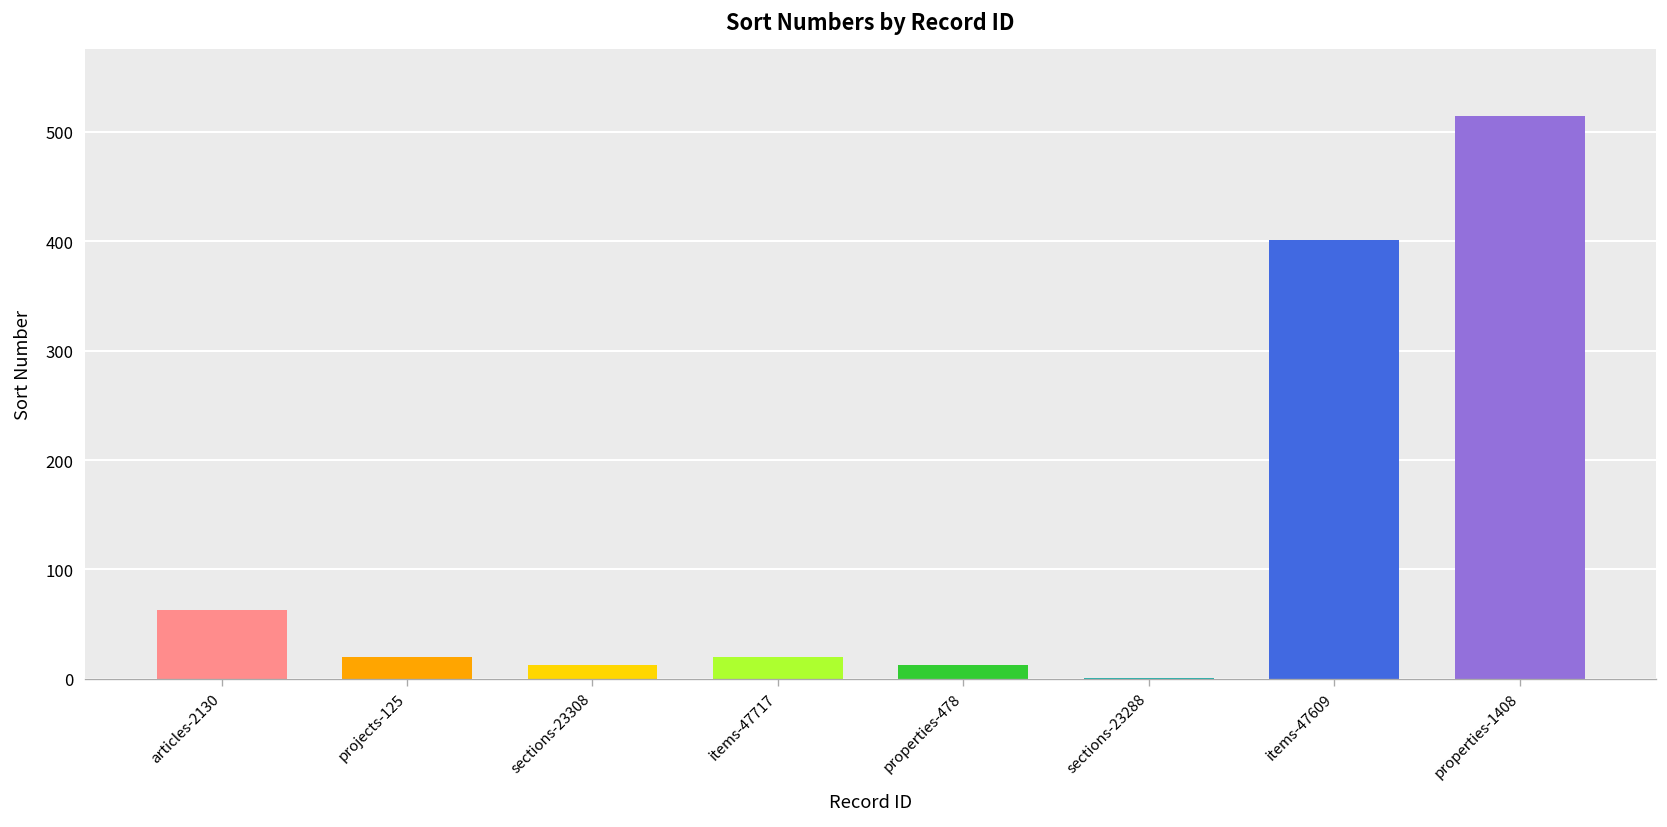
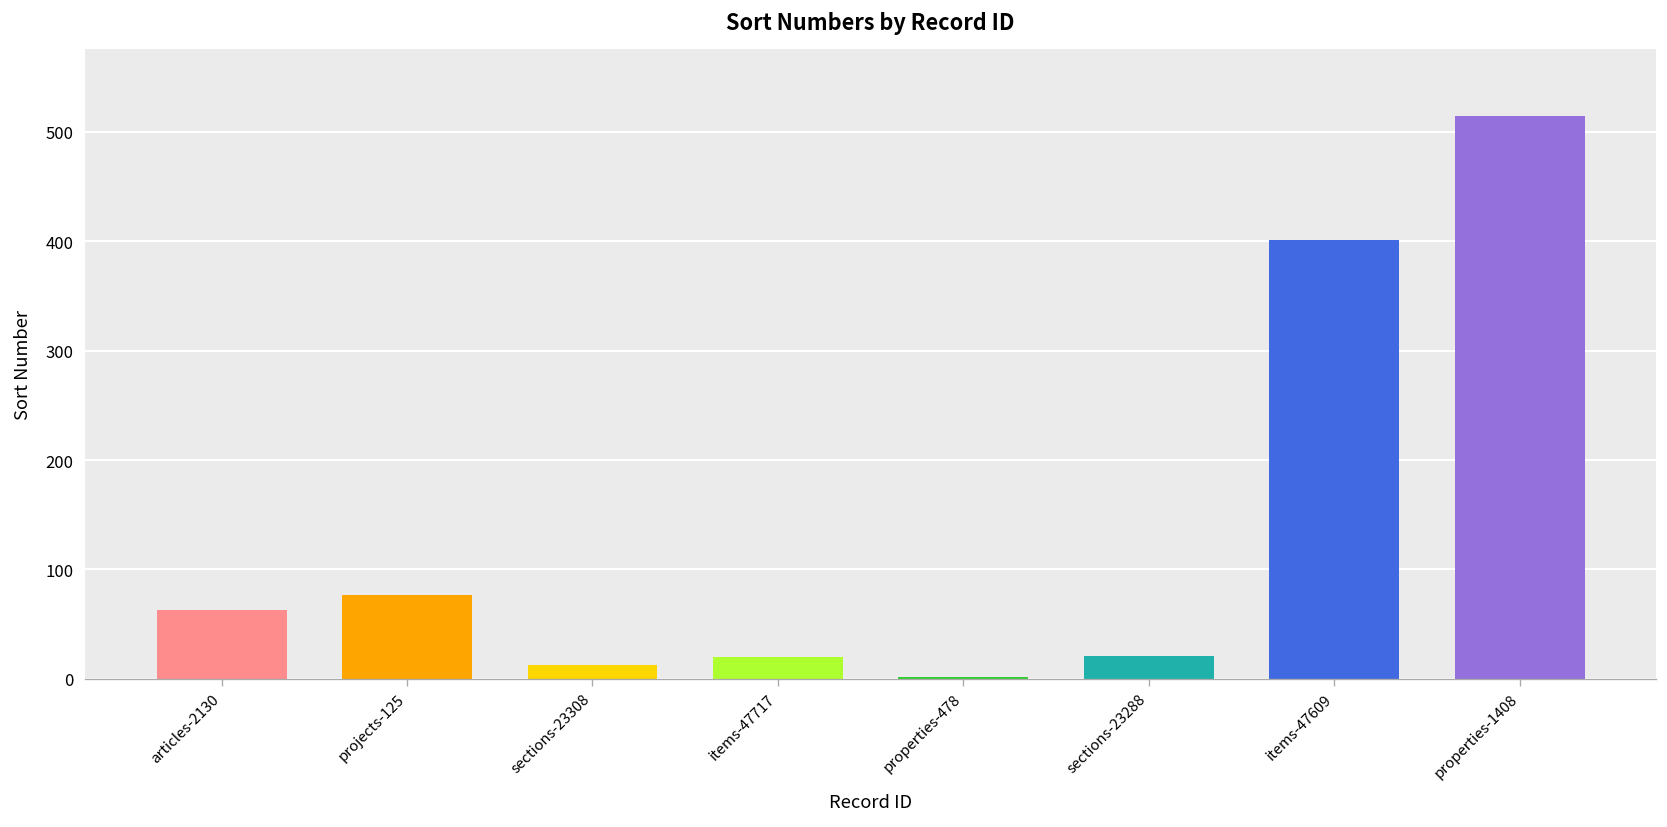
  {
    "articles-2130": 60,
-   "projects-125": 20,
+   "projects-125": 80,
    "sections-23308": 10,
    "items-47717": 20,
-   "properties-478": 10,
-   "sections-23288": 0,
+   "properties-478": 0,
+   "sections-23288": 20,
    "items-47609": 400,
    "properties-1408": 510
  }
